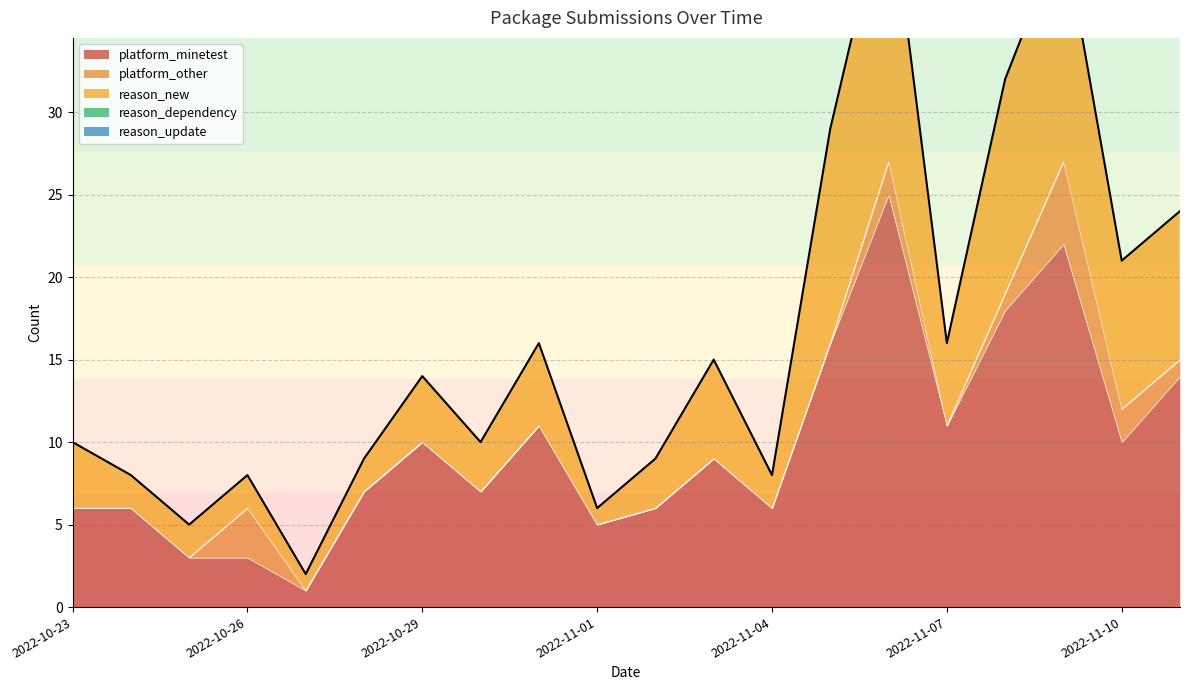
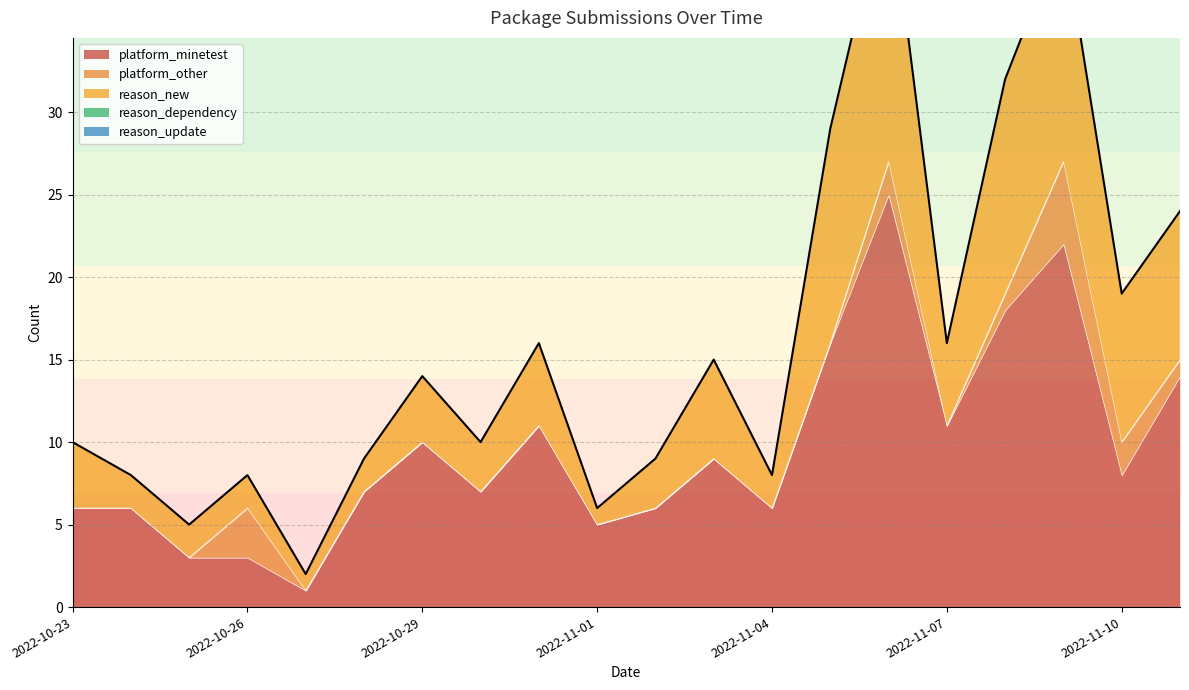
  {
    "platform_minetest": {
      "2022-10-26": 3,
-     "2022-11-10": 10
+     "2022-11-10": 8
    },
    "platform_other": {
      "2022-10-26": 3,
      "2022-11-10": 2
    }
  }
